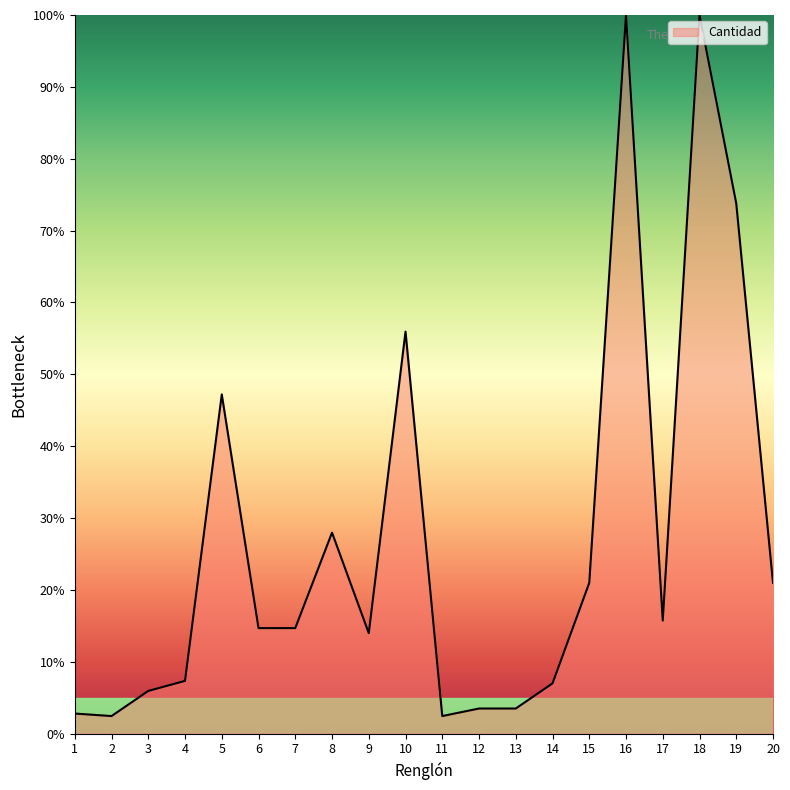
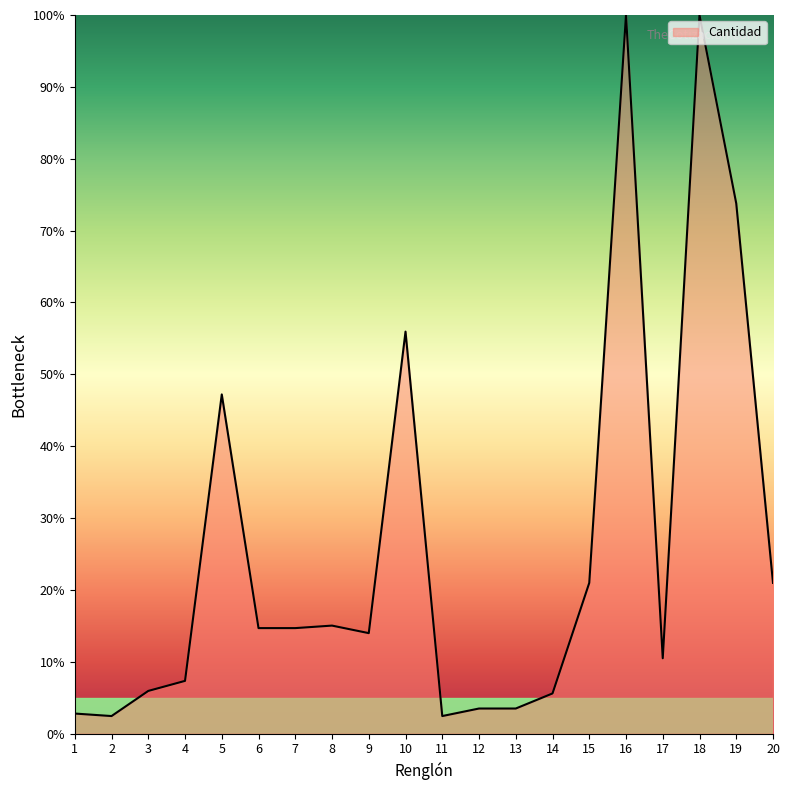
  {
    "3": "6%",
    "4": "7%",
    "5": "47%",
    "6": "15%",
    "7": "15%",
-   "8": "28%",
+   "8": "15%",
    "9": "14%",
    "10": "56%",
-   "14": "7%",
+   "14": "6%",
    "15": "21%",
    "16": "100%",
-   "17": "16%",
+   "17": "10%",
    "18": "100%",
    "19": "74%",
    "20": "21%"
  }
